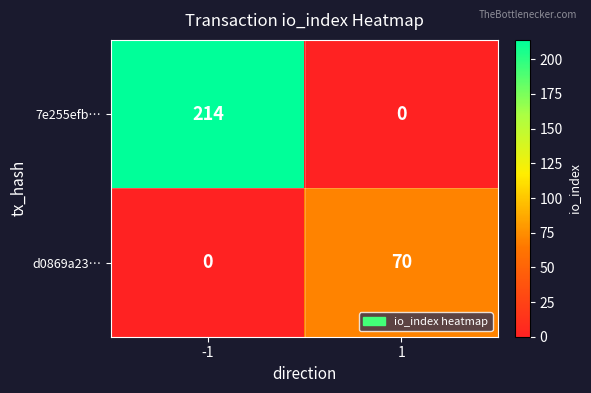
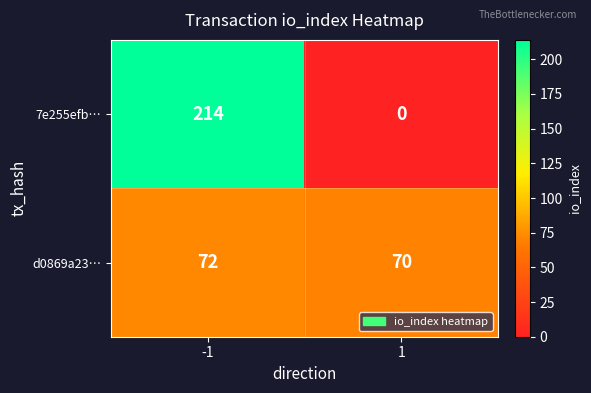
  {
    "7e255efb…": {
      "-1": 214,
      "1": 0
    },
    "d0869a23…": {
-     "-1": 0,
+     "-1": 72,
      "1": 70
    }
  }
